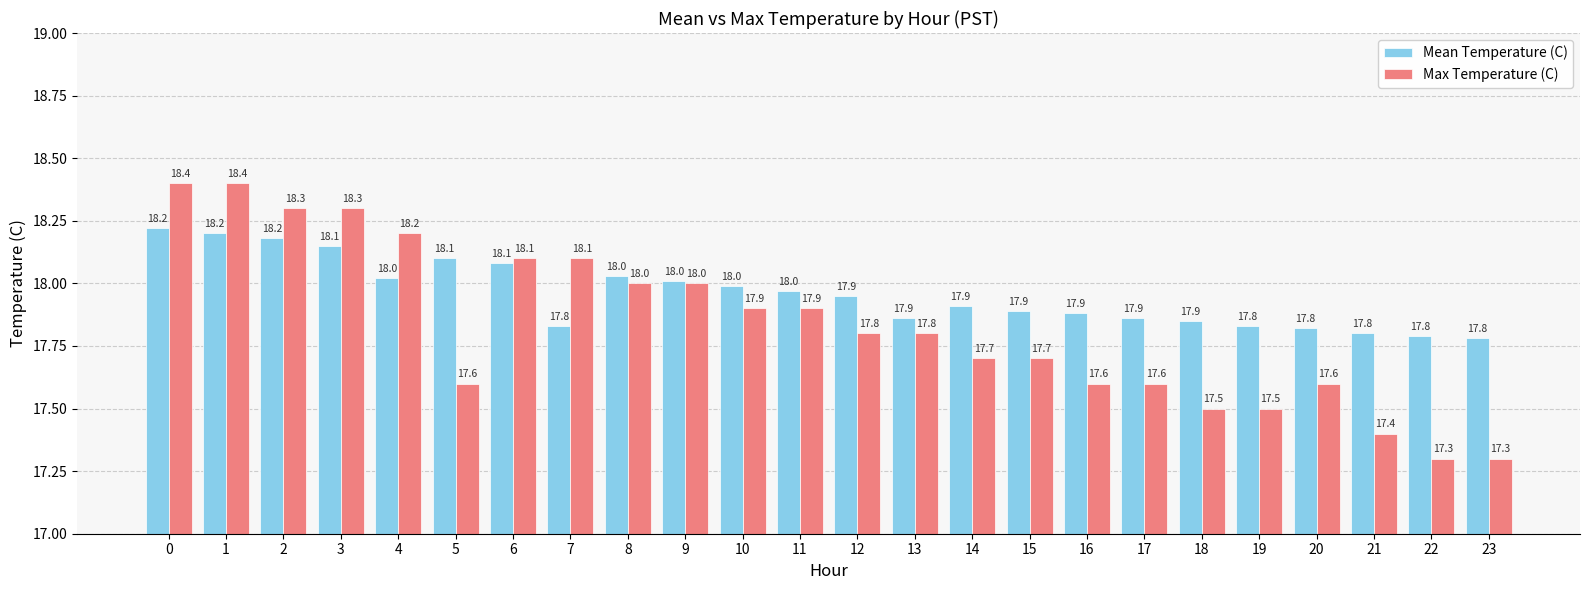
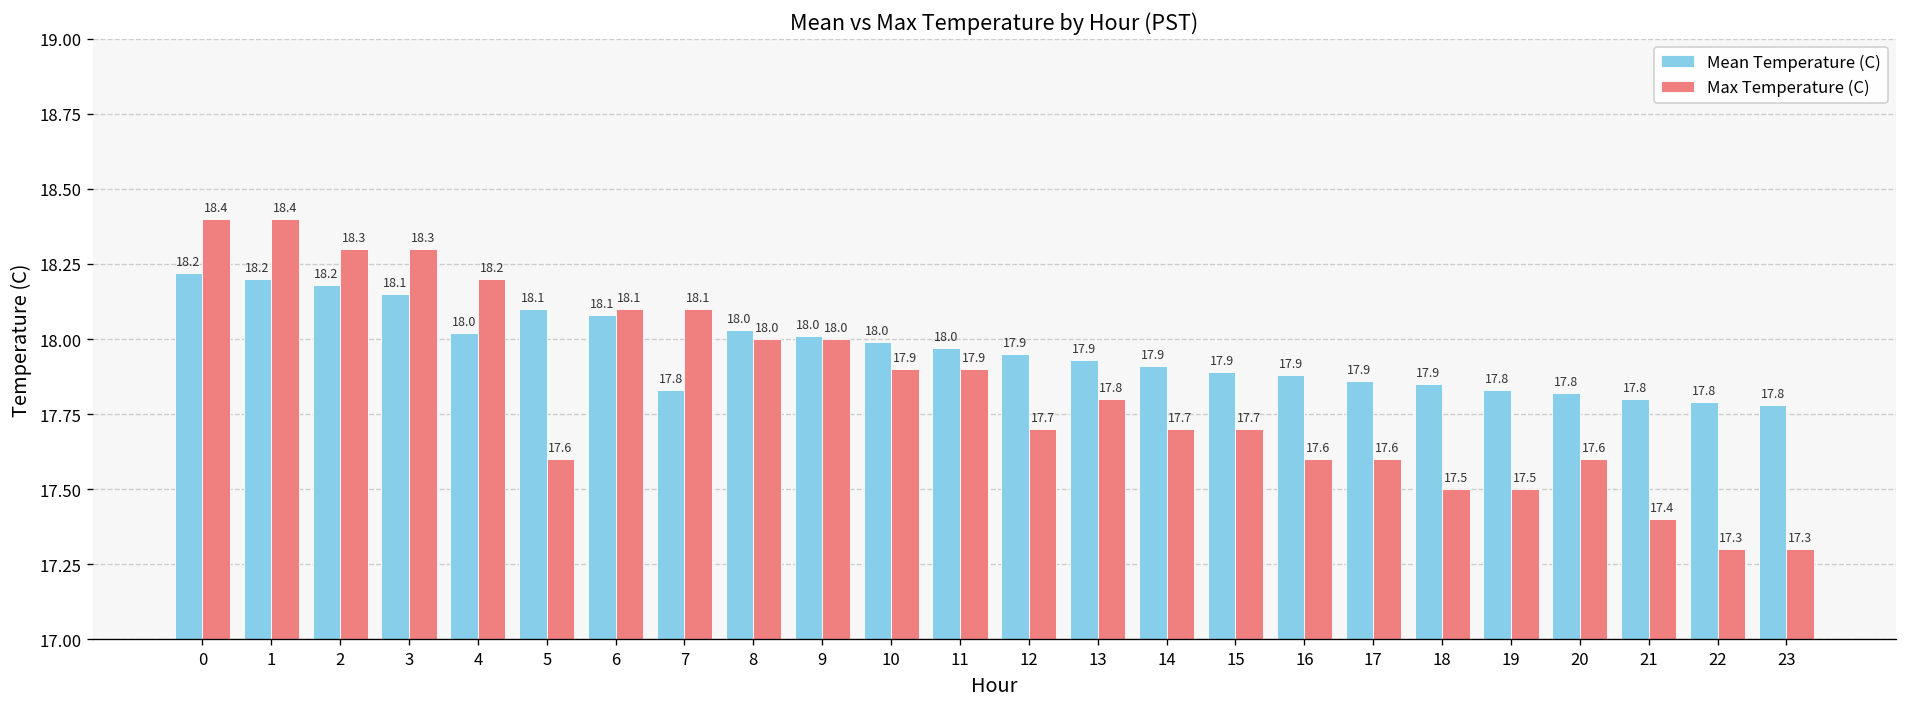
  {
    "Mean Temperature (C)": {
-     "13": 17.86
+     "13": 17.93
    },
    "Max Temperature (C)": {
      "0": 18.4,
      "1": 18.4,
      "2": 18.3,
      "3": 18.3,
      "4": 18.2,
      "5": 17.6,
      "6": 18.1,
      "7": 18.1,
      "8": 18.0,
      "9": 18.0,
      "10": 17.9,
      "11": 17.9,
-     "12": 17.8,
+     "12": 17.7,
      "13": 17.8,
      "14": 17.7,
      "15": 17.7,
      "16": 17.6,
      "17": 17.6,
      "18": 17.5,
      "19": 17.5,
      "20": 17.6,
      "21": 17.4,
      "22": 17.3,
      "23": 17.3
    }
  }
